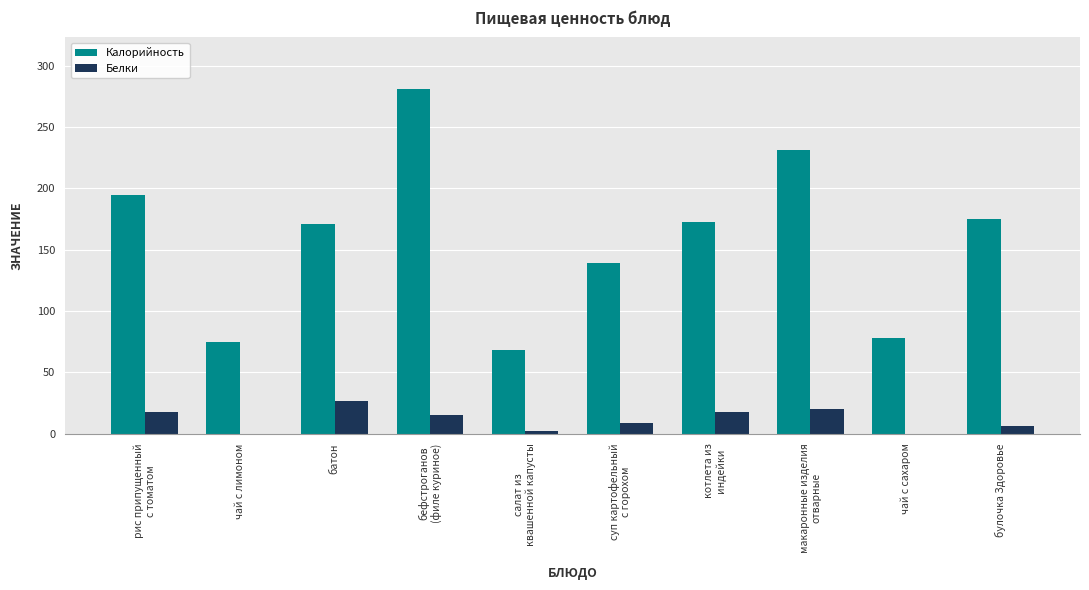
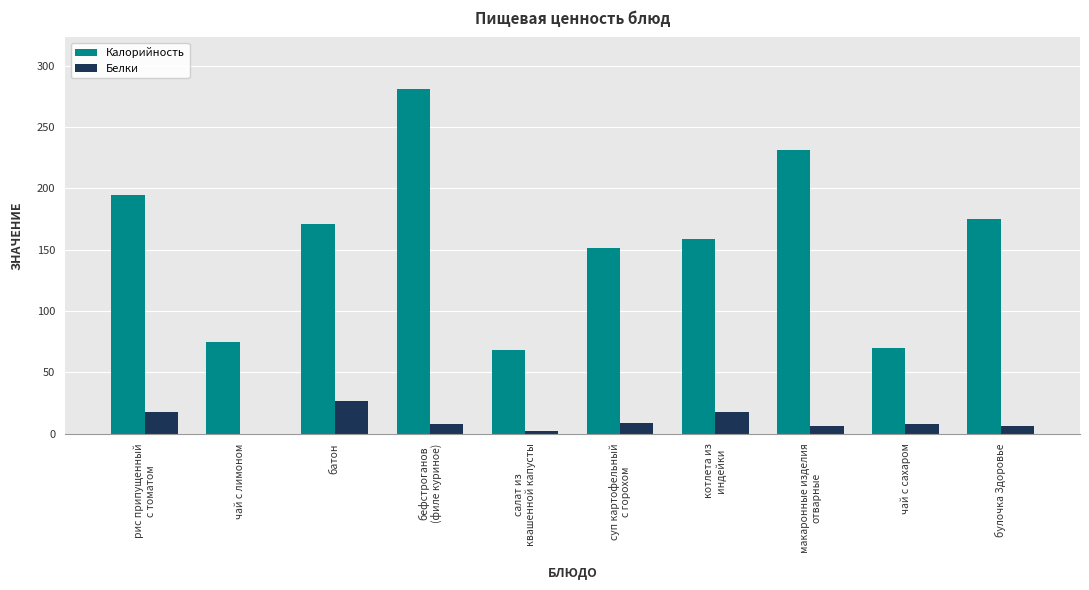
  {
    "Калорийность": {
      "рис припущенный с томатом": 195,
      "чай с лимоном": 75,
      "батон": 171,
      "бефстроганов (филе куриное)": 281,
      "салат из квашенной капусты": 68,
-     "суп картофельный с горохом": 139,
-     "котлета из индейки": 173,
+     "суп картофельный с горохом": 151,
+     "котлета из индейки": 159,
      "макаронные изделия отварные": 231,
-     "чай с сахаром": 78,
+     "чай с сахаром": 70,
      "булочка Здоровье": 175
    },
    "Белки": {
      "рис припущенный с томатом": 18,
      "чай с лимоном": 0,
      "батон": 27,
-     "бефстроганов (филе куриное)": 15,
+     "бефстроганов (филе куриное)": 8,
      "суп картофельный с горохом": 9,
      "котлета из индейки": 18,
-     "макаронные изделия отварные": 20,
-     "чай с сахаром": 0,
+     "макаронные изделия отварные": 6,
+     "чай с сахаром": 8,
      "булочка Здоровье": 6
    }
  }
